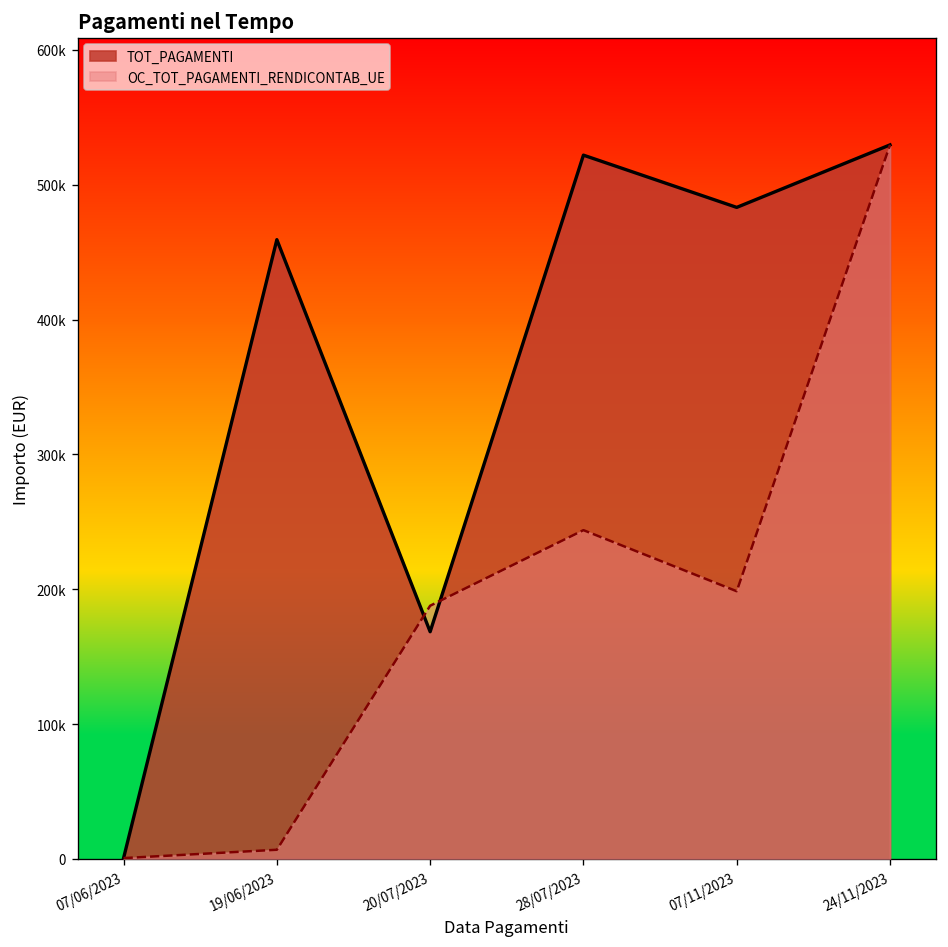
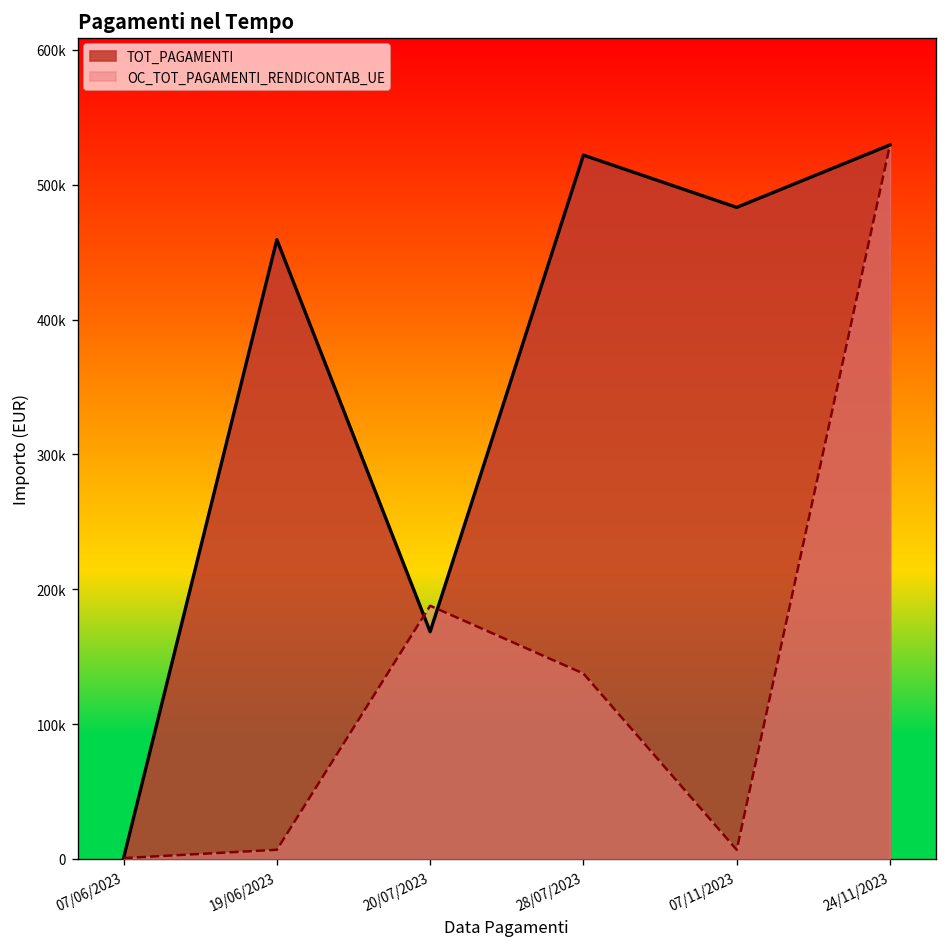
  {
    "TOT_PAGAMENTI": {
      "19/06/2023": 459000,
      "20/07/2023": 169000,
      "28/07/2023": 522000,
      "07/11/2023": 483000
    },
    "OC_TOT_PAGAMENTI_RENDICONTAB_UE": {
      "19/06/2023": 7000,
      "20/07/2023": 188000,
-     "28/07/2023": 244000,
-     "07/11/2023": 199000
+     "28/07/2023": 137000,
+     "07/11/2023": 7000
    }
  }
